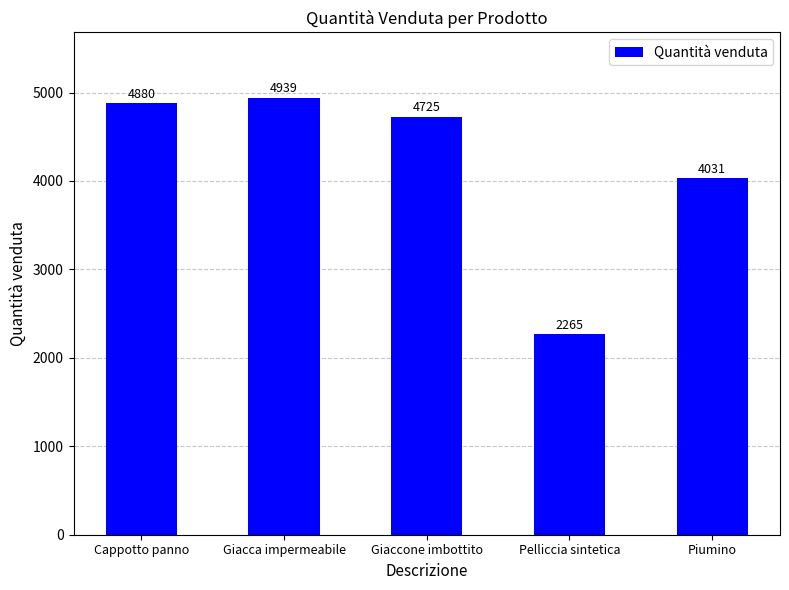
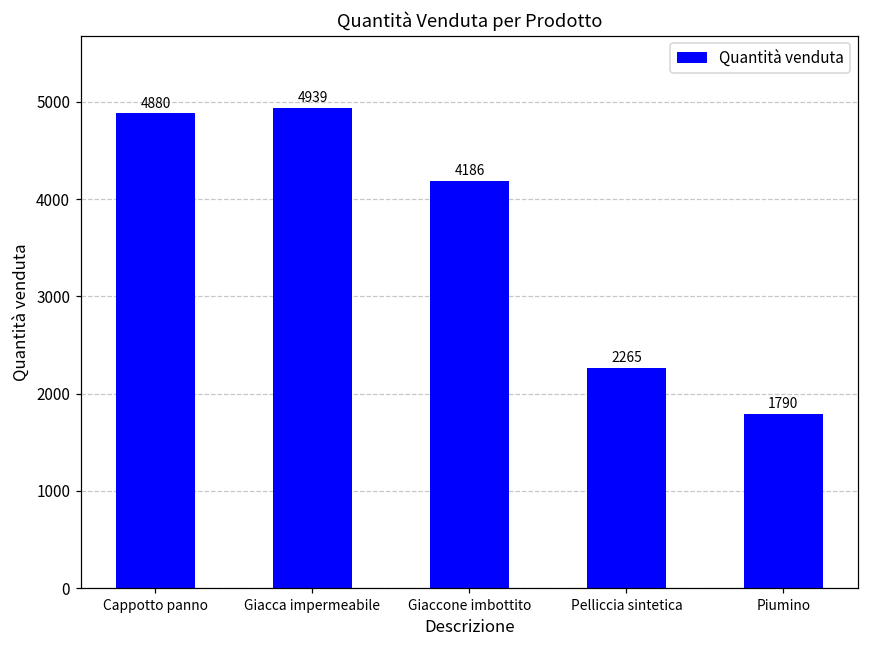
  {
    "Cappotto panno": 4880,
    "Giacca impermeabile": 4939,
-   "Giaccone imbottito": 4725,
+   "Giaccone imbottito": 4186,
    "Pelliccia sintetica": 2265,
-   "Piumino": 4031
+   "Piumino": 1790
  }
